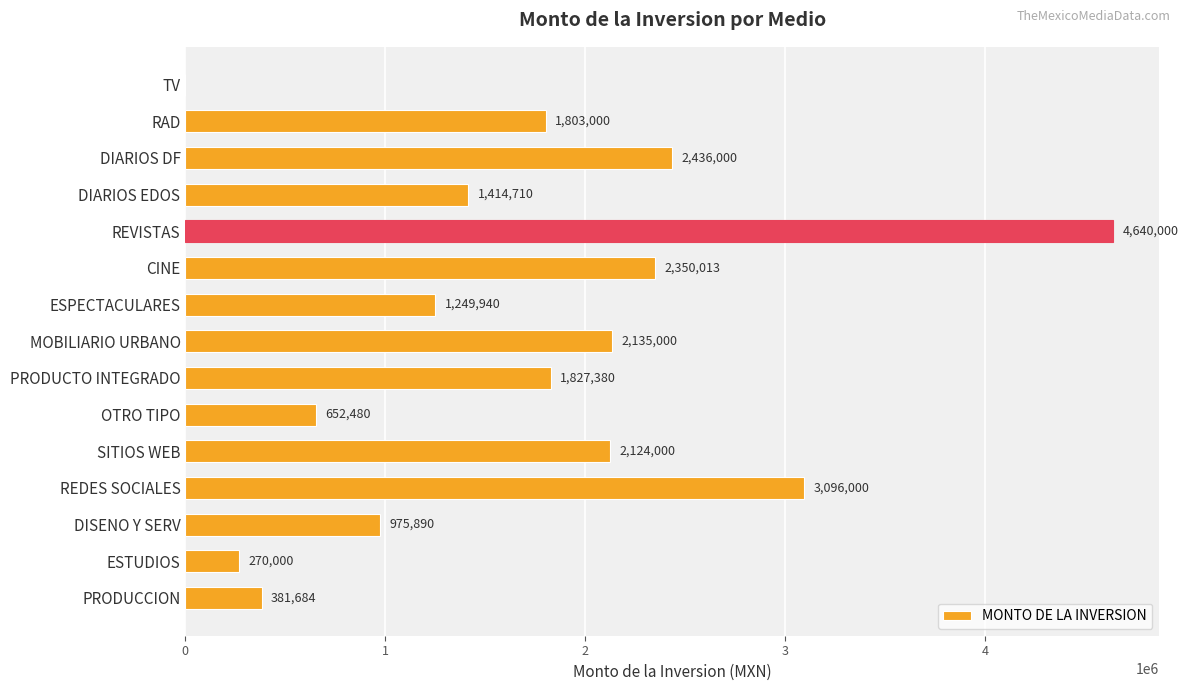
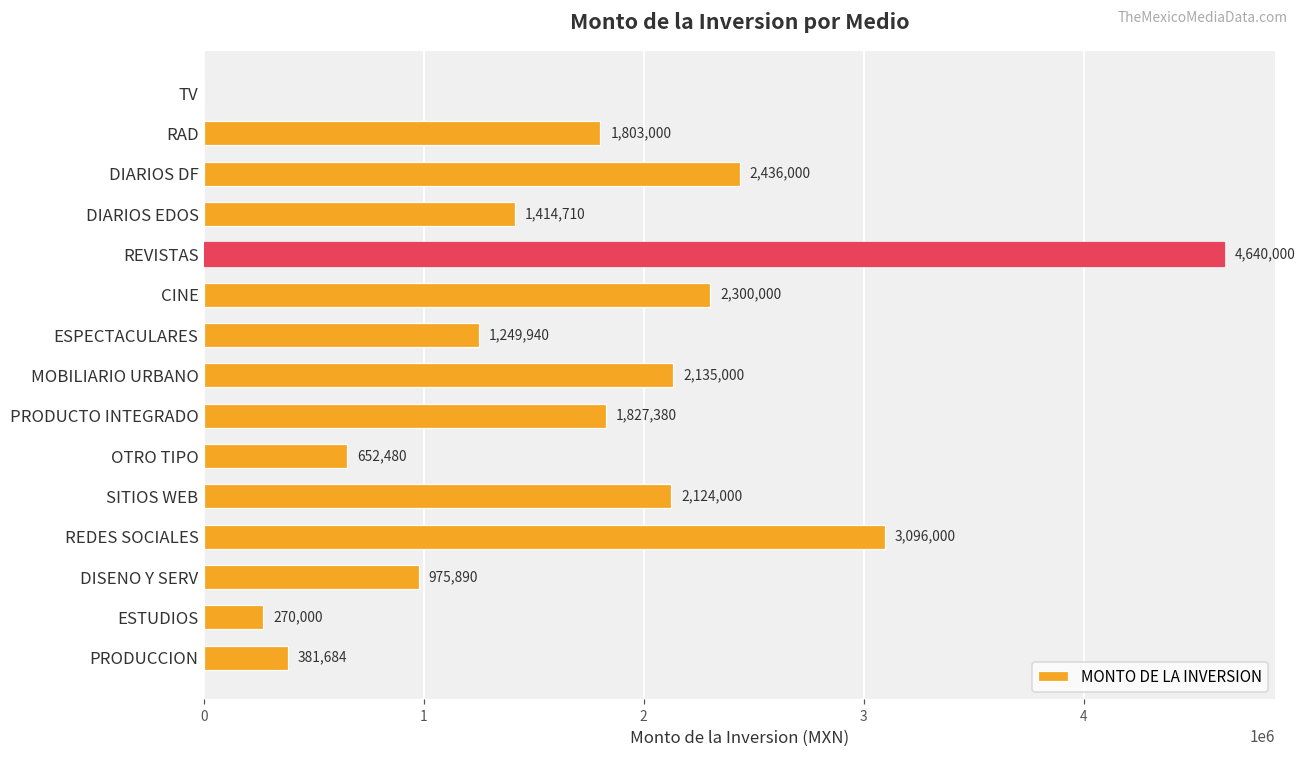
  {
    "RAD": "1,803,000",
    "DIARIOS DF": "2,436,000",
    "DIARIOS EDOS": "1,414,710",
    "REVISTAS": "4,640,000",
-   "CINE": "2,350,013",
+   "CINE": "2,300,000",
    "ESPECTACULARES": "1,249,940",
    "MOBILIARIO URBANO": "2,135,000",
    "PRODUCTO INTEGRADO": "1,827,380",
    "OTRO TIPO": "652,480",
    "SITIOS WEB": "2,124,000",
    "REDES SOCIALES": "3,096,000",
    "DISENO Y SERV": "975,890",
    "ESTUDIOS": "270,000",
    "PRODUCCION": "381,684"
  }
